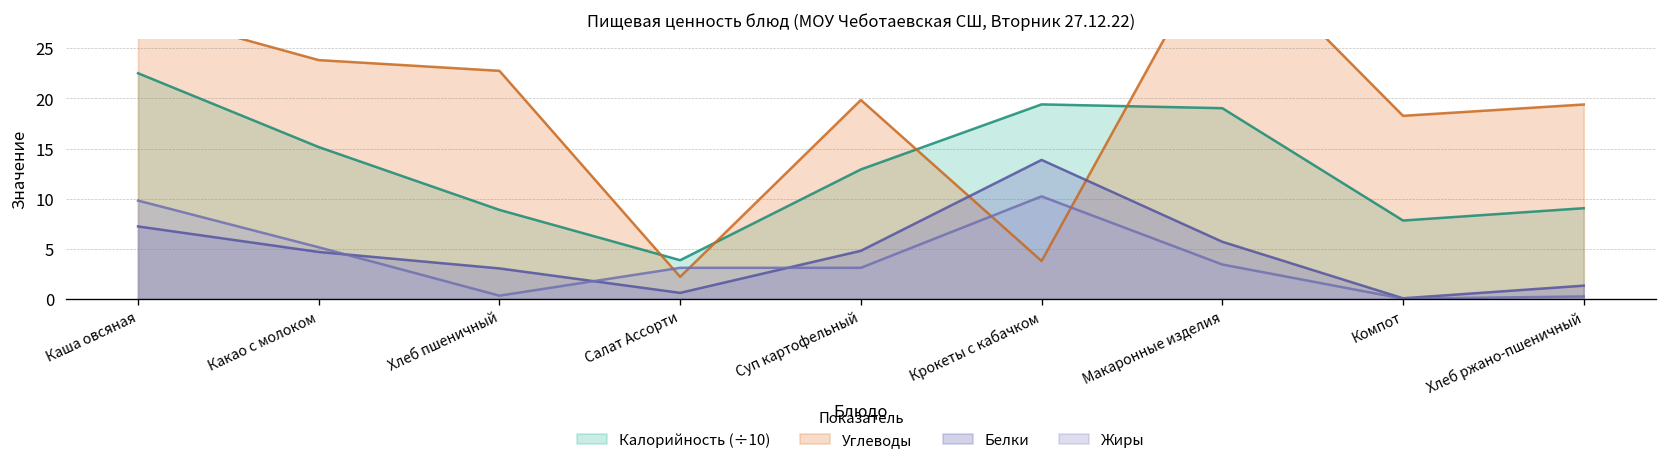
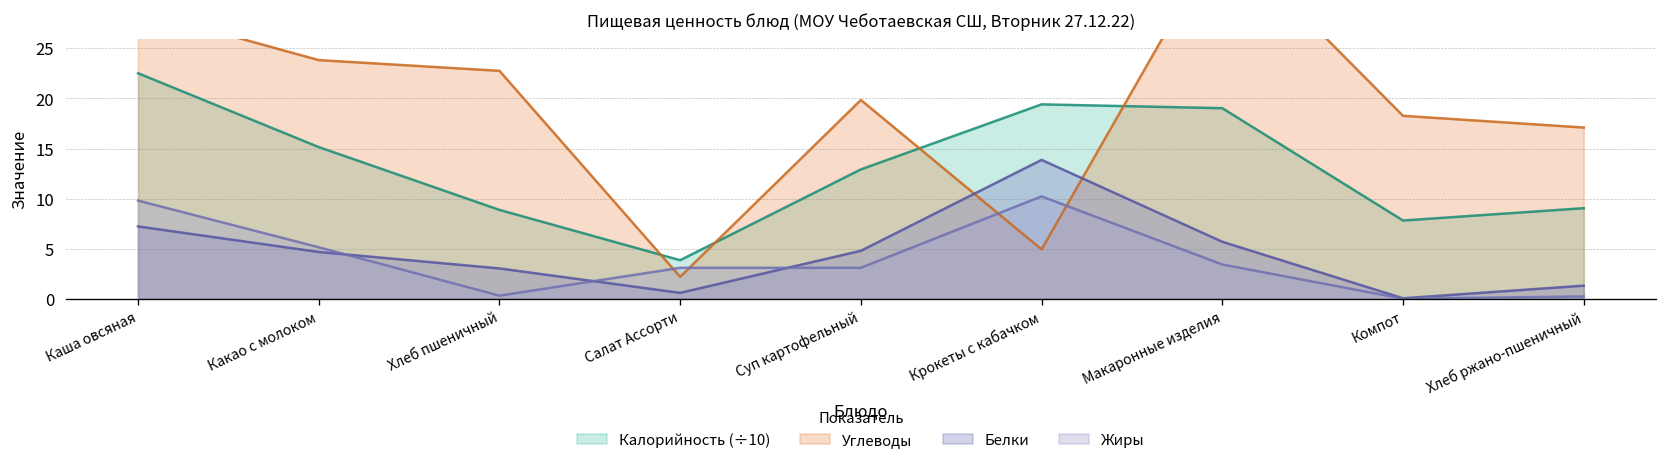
  {
    "Углеводы": {
      "Какао с молоком": 24,
      "Хлеб пшеничный": 23,
      "Салат Ассорти": 2,
      "Суп картофельный": 20,
-     "Крокеты с кабачком": 4,
+     "Крокеты с кабачком": 5,
      "Компот": 18,
-     "Хлеб ржано-пшеничный": 19
+     "Хлеб ржано-пшеничный": 17
    }
  }
